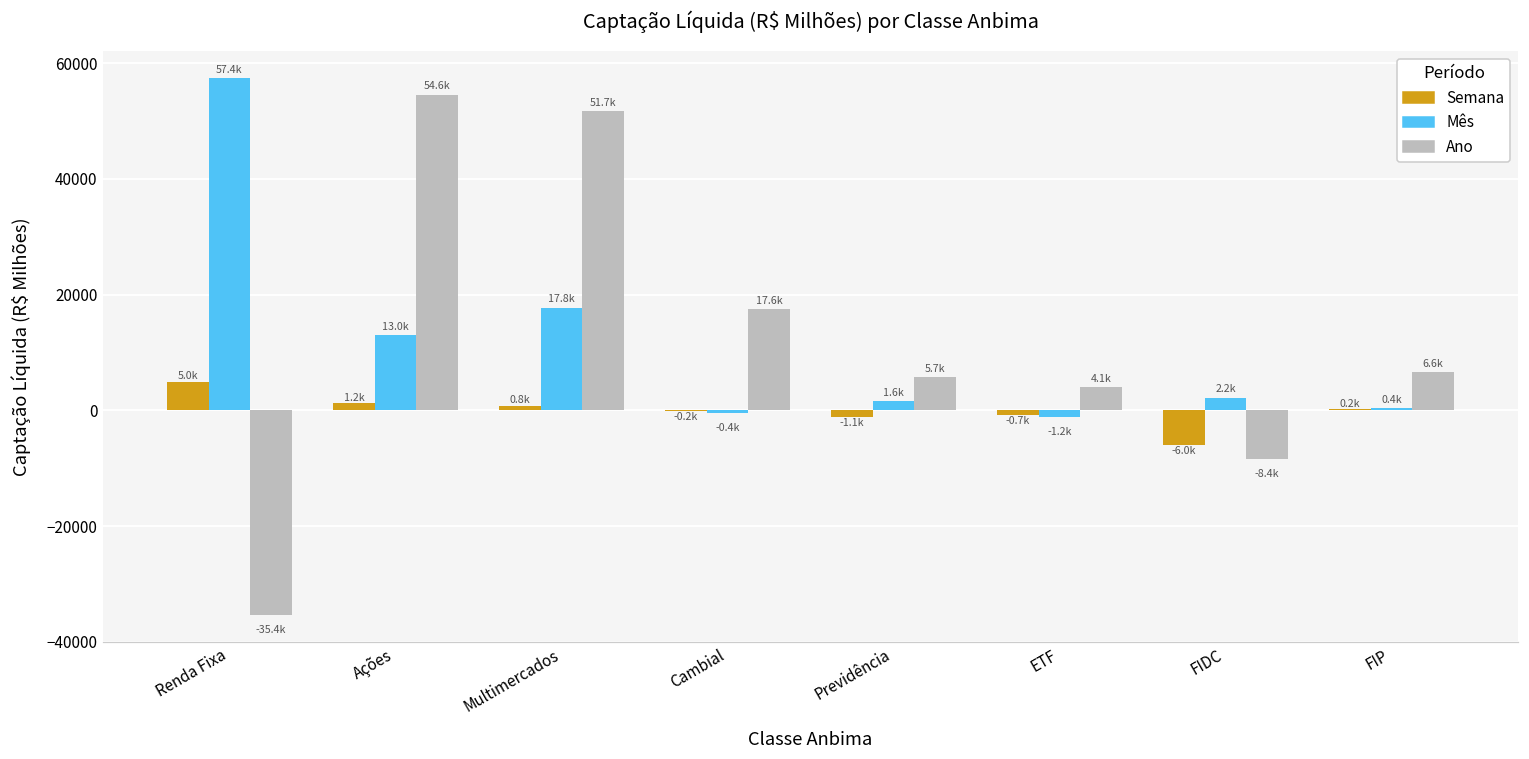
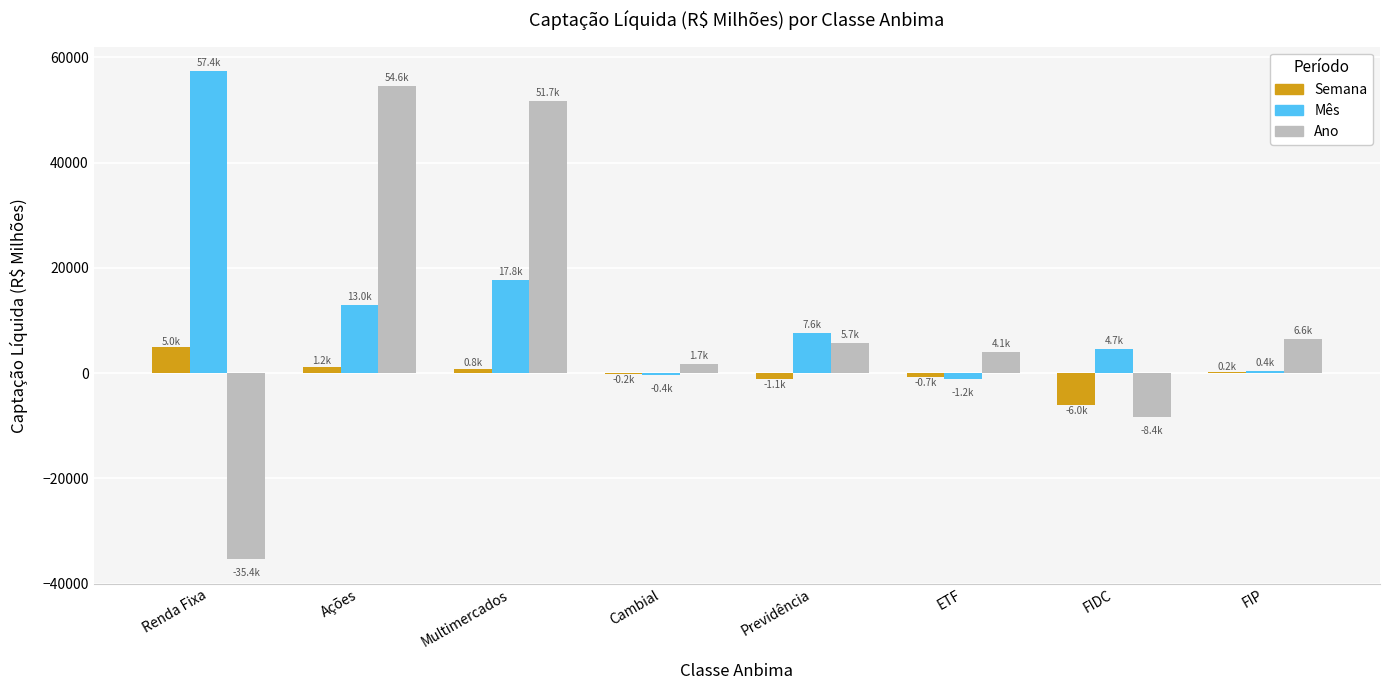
  {
    "Semana": {
      "Renda Fixa": "5.0k",
      "Ações": "1.2k",
      "Multimercados": "0.8k",
      "Cambial": "-0.2k",
      "Previdência": "-1.1k",
      "ETF": "-0.7k",
      "FIDC": "-6.0k",
      "FIP": "0.2k"
    },
    "Mês": {
      "Renda Fixa": "57.4k",
      "Ações": "13.0k",
      "Multimercados": "17.8k",
      "Cambial": "-0.4k",
-     "Previdência": "1.6k",
+     "Previdência": "7.6k",
      "ETF": "-1.2k",
-     "FIDC": "2.2k",
+     "FIDC": "4.7k",
      "FIP": "0.4k"
    },
    "Ano": {
      "Renda Fixa": "-35.4k",
      "Ações": "54.6k",
      "Multimercados": "51.7k",
-     "Cambial": "17.6k",
+     "Cambial": "1.7k",
      "Previdência": "5.7k",
      "ETF": "4.1k",
      "FIDC": "-8.4k",
      "FIP": "6.6k"
    }
  }
